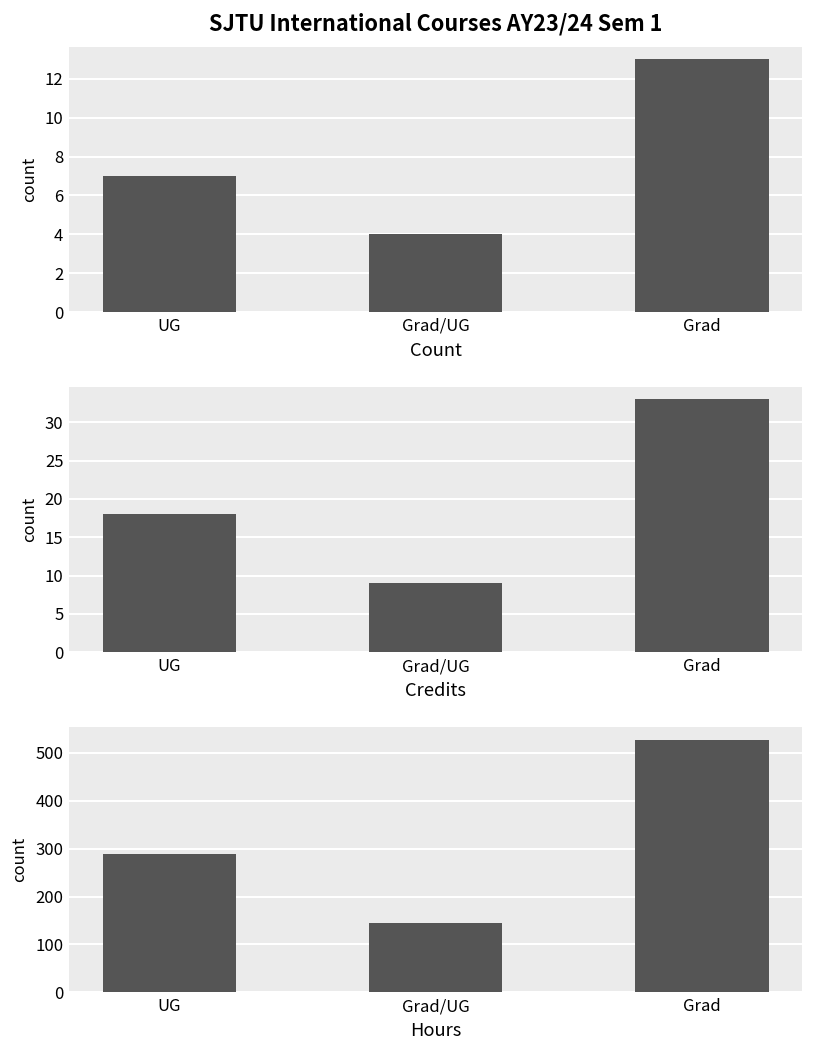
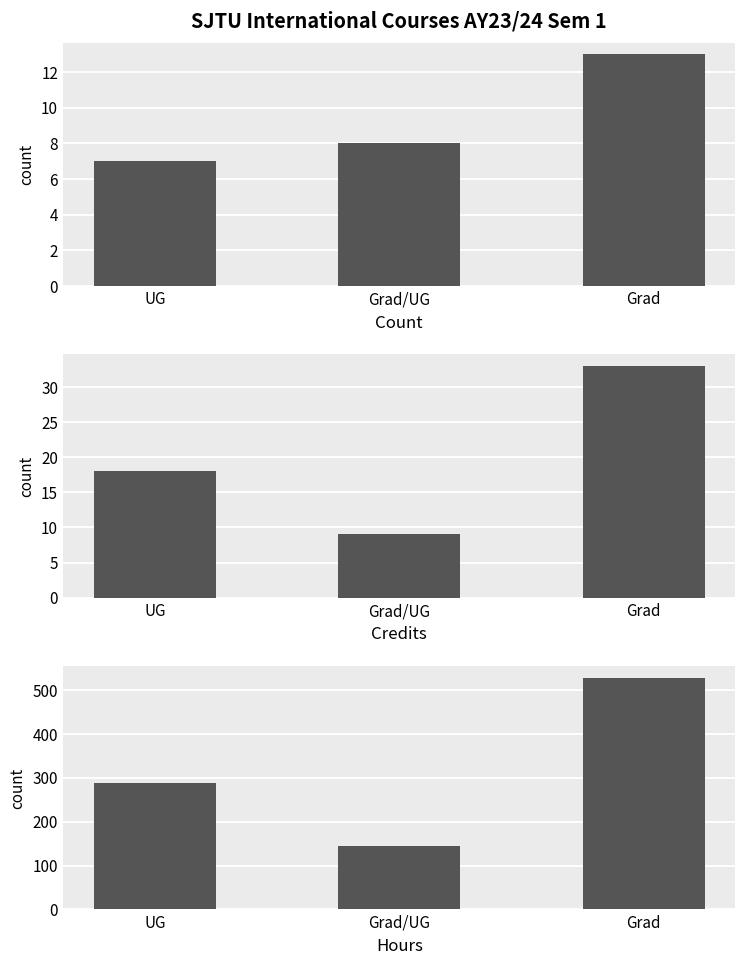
  {
    "SJTU International Courses AY23/24 Sem 1": {
      "UG": 7,
-     "Grad/UG": 4,
+     "Grad/UG": 8,
      "Grad": 13
    }
  }
